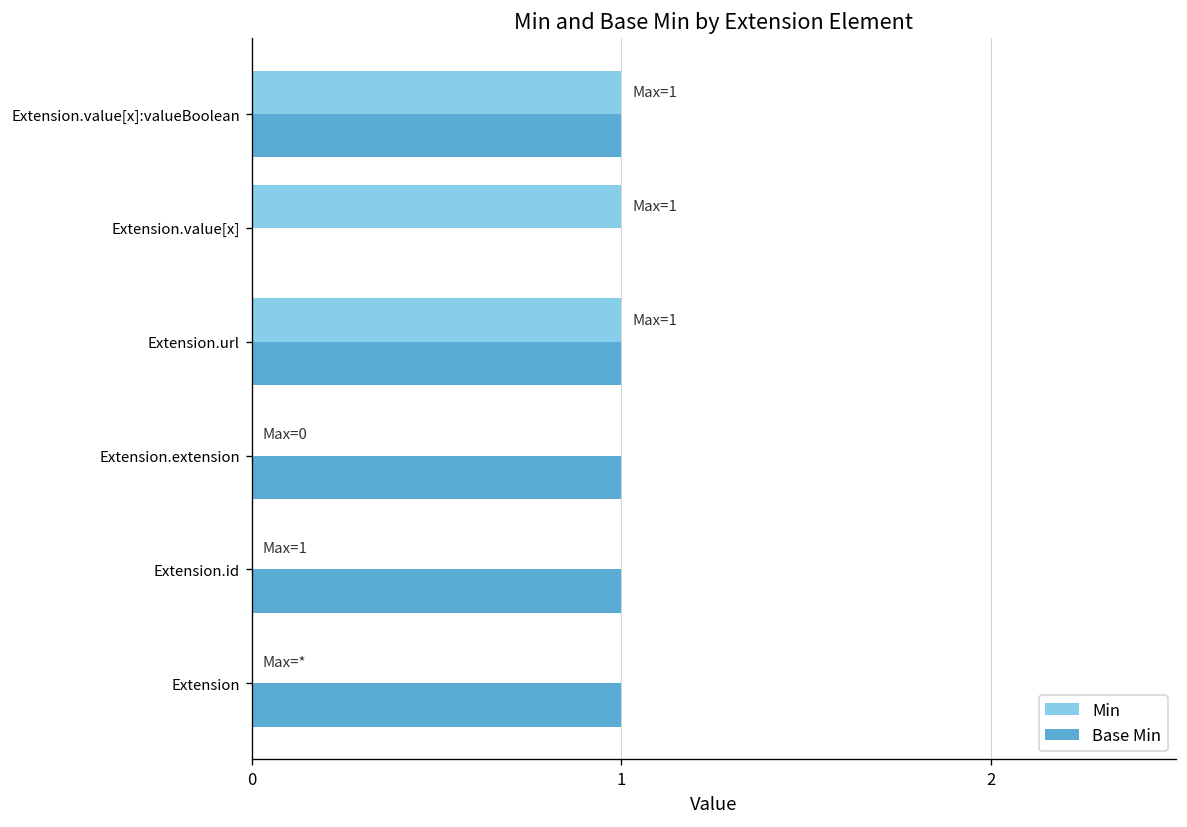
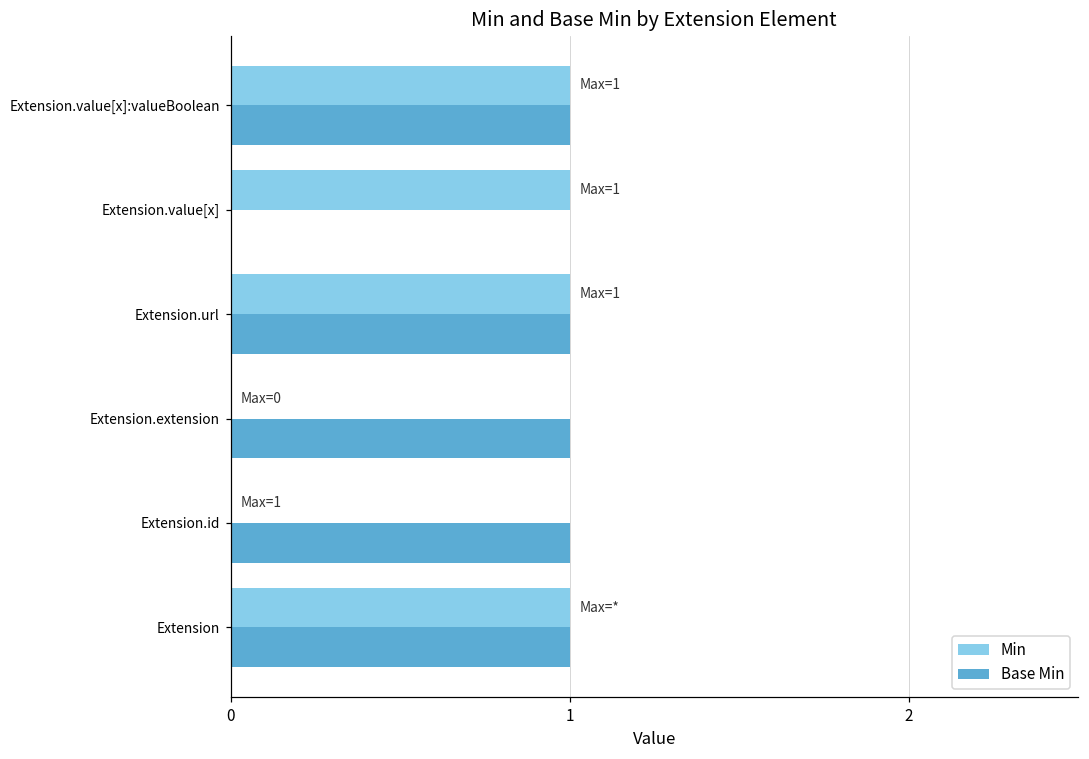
  {
    "Min": {
-     "Extension": 0
+     "Extension": 1
    },
    "Base Min": {
      "Extension.value[x]:valueBoolean": 1,
      "Extension.value[x]": 0,
      "Extension.url": 1,
      "Extension.extension": 1,
      "Extension.id": 1,
      "Extension": 1
    }
  }
